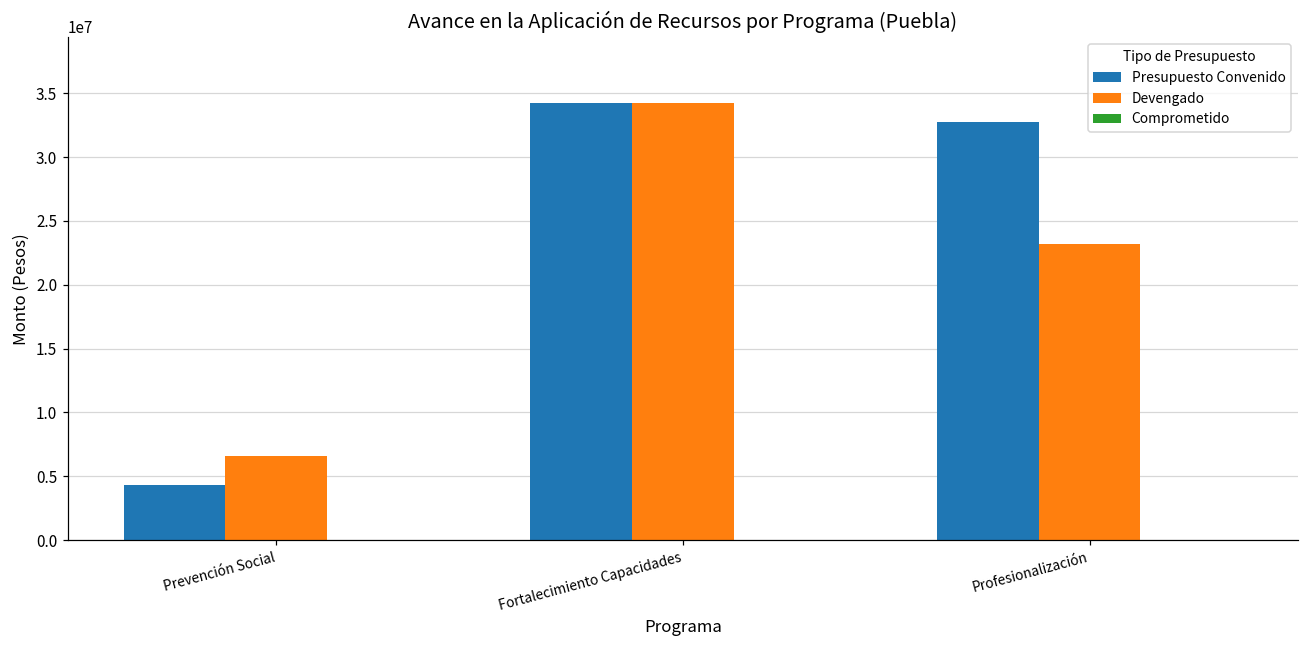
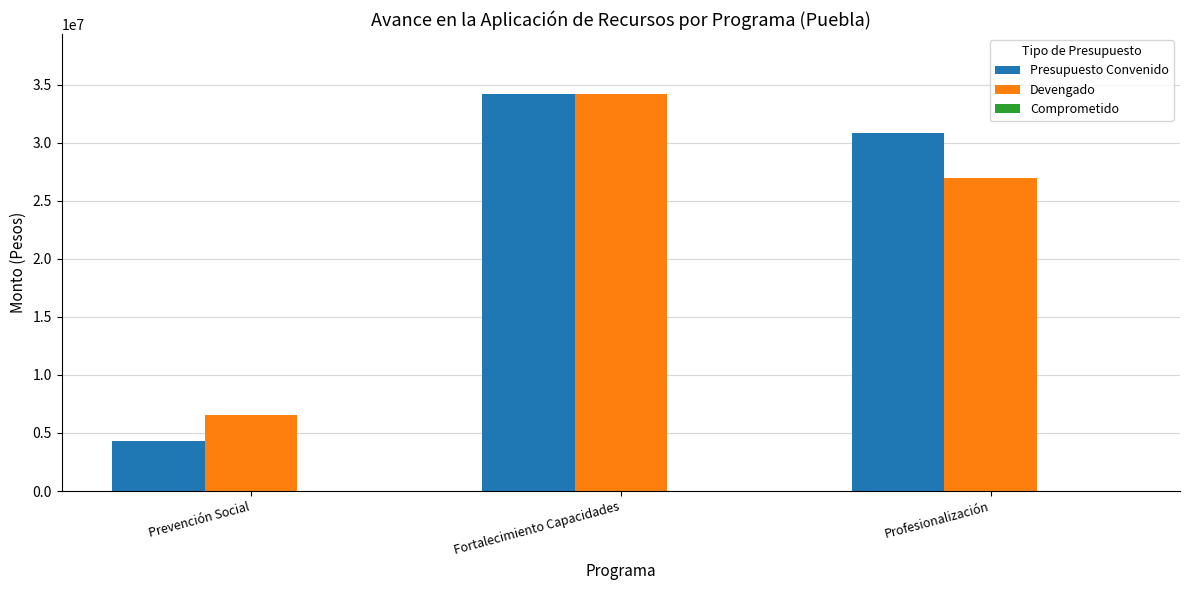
  {
    "Presupuesto Convenido": {
      "Prevención Social": 4300000,
      "Fortalecimiento Capacidades": 34200000,
-     "Profesionalización": 32700000
+     "Profesionalización": 30800000
    },
    "Devengado": {
      "Prevención Social": 6600000,
      "Fortalecimiento Capacidades": 34200000,
-     "Profesionalización": 23200000
+     "Profesionalización": 26900000
    },
    "Comprometido": {
      "Prevención Social": 0,
      "Fortalecimiento Capacidades": 0,
      "Profesionalización": 0
    }
  }
